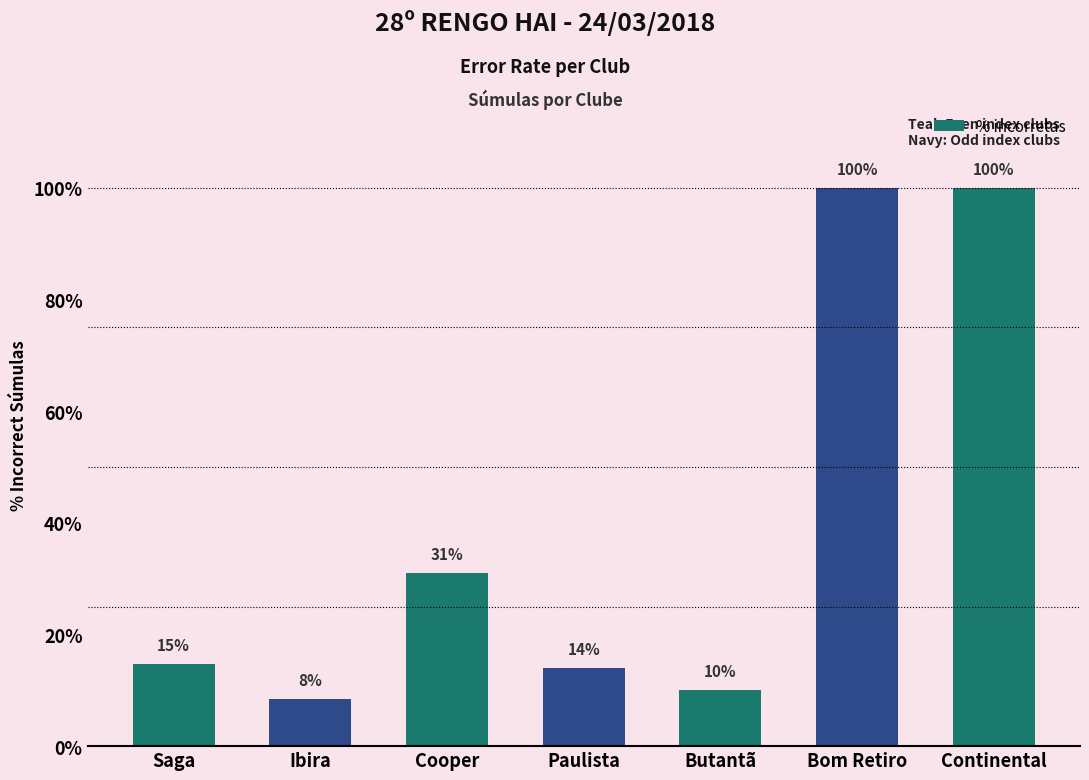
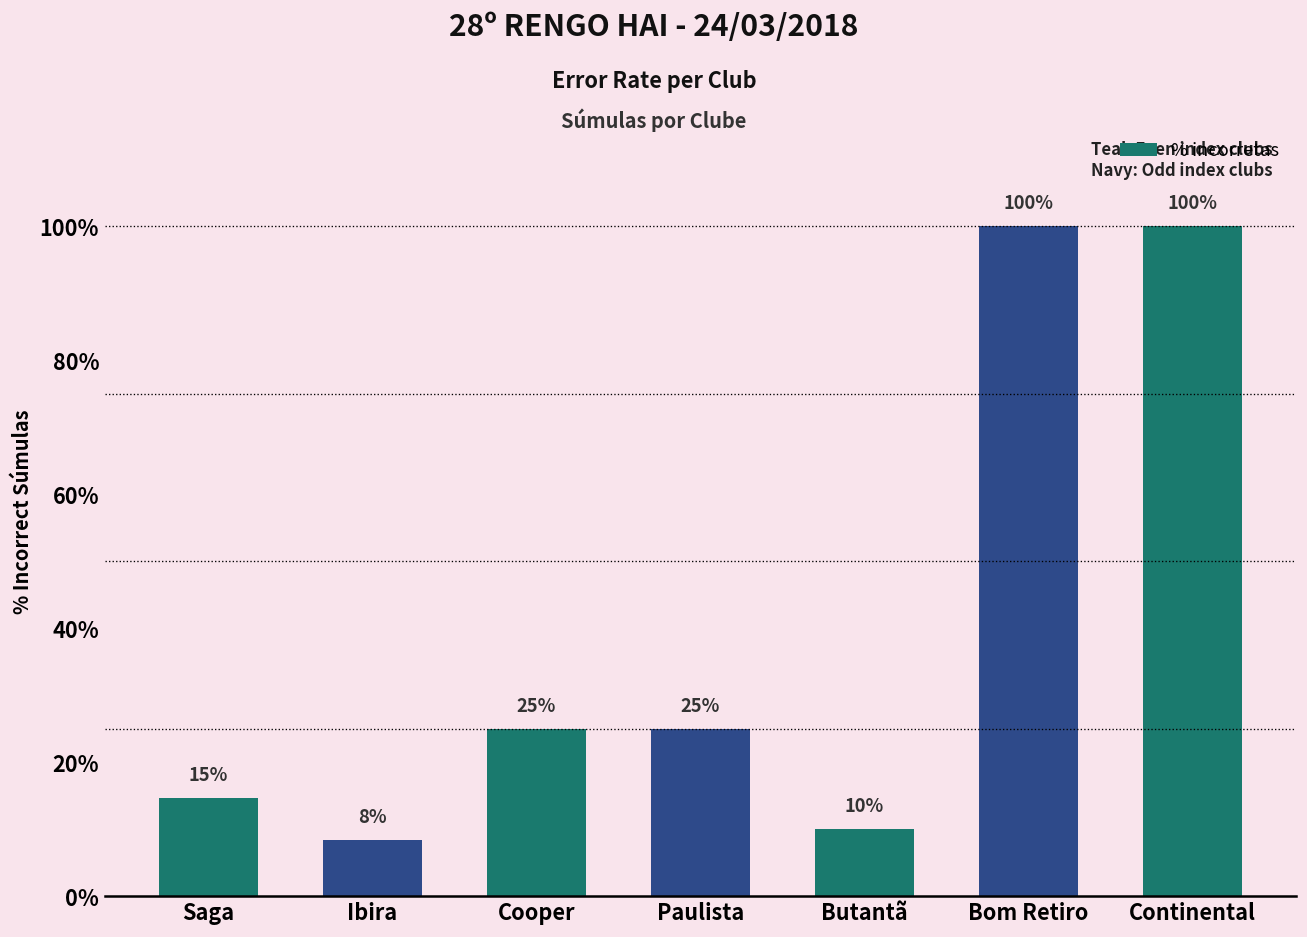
  {
    "Saga": "15%",
    "Ibira": "8%",
-   "Cooper": "31%",
-   "Paulista": "14%",
+   "Cooper": "25%",
+   "Paulista": "25%",
    "Butantã": "10%",
    "Bom Retiro": "100%",
    "Continental": "100%"
  }
